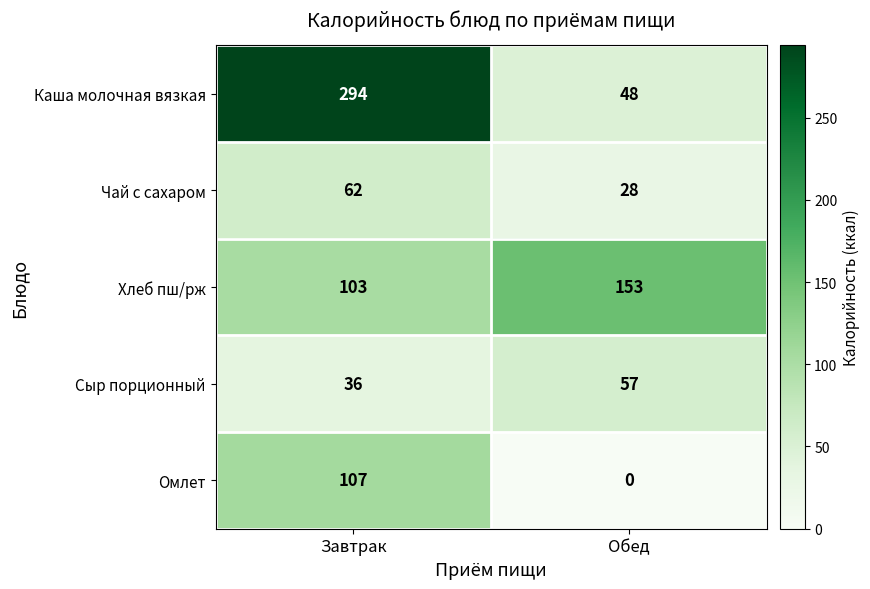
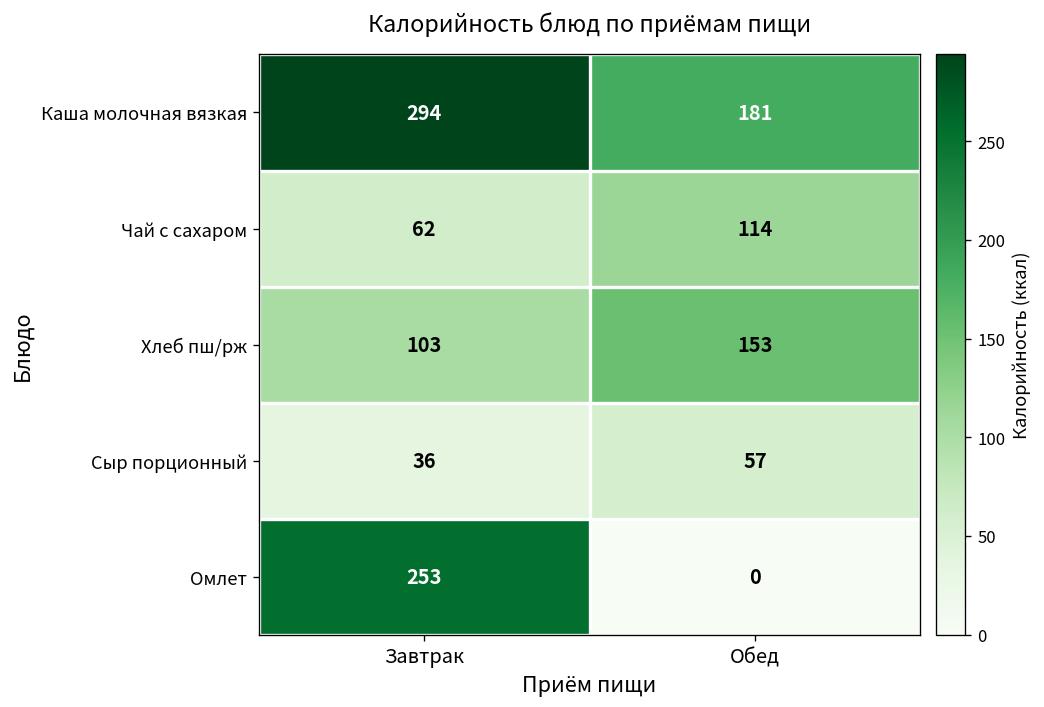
  {
    "Каша молочная вязкая": {
      "Завтрак": 294,
-     "Обед": 48
+     "Обед": 181
    },
    "Чай с сахаром": {
      "Завтрак": 62,
-     "Обед": 28
+     "Обед": 114
    },
    "Хлеб пш/рж": {
      "Завтрак": 103,
      "Обед": 153
    },
    "Сыр порционный": {
      "Завтрак": 36,
      "Обед": 57
    },
    "Омлет": {
-     "Завтрак": 107,
+     "Завтрак": 253,
      "Обед": 0
    }
  }
